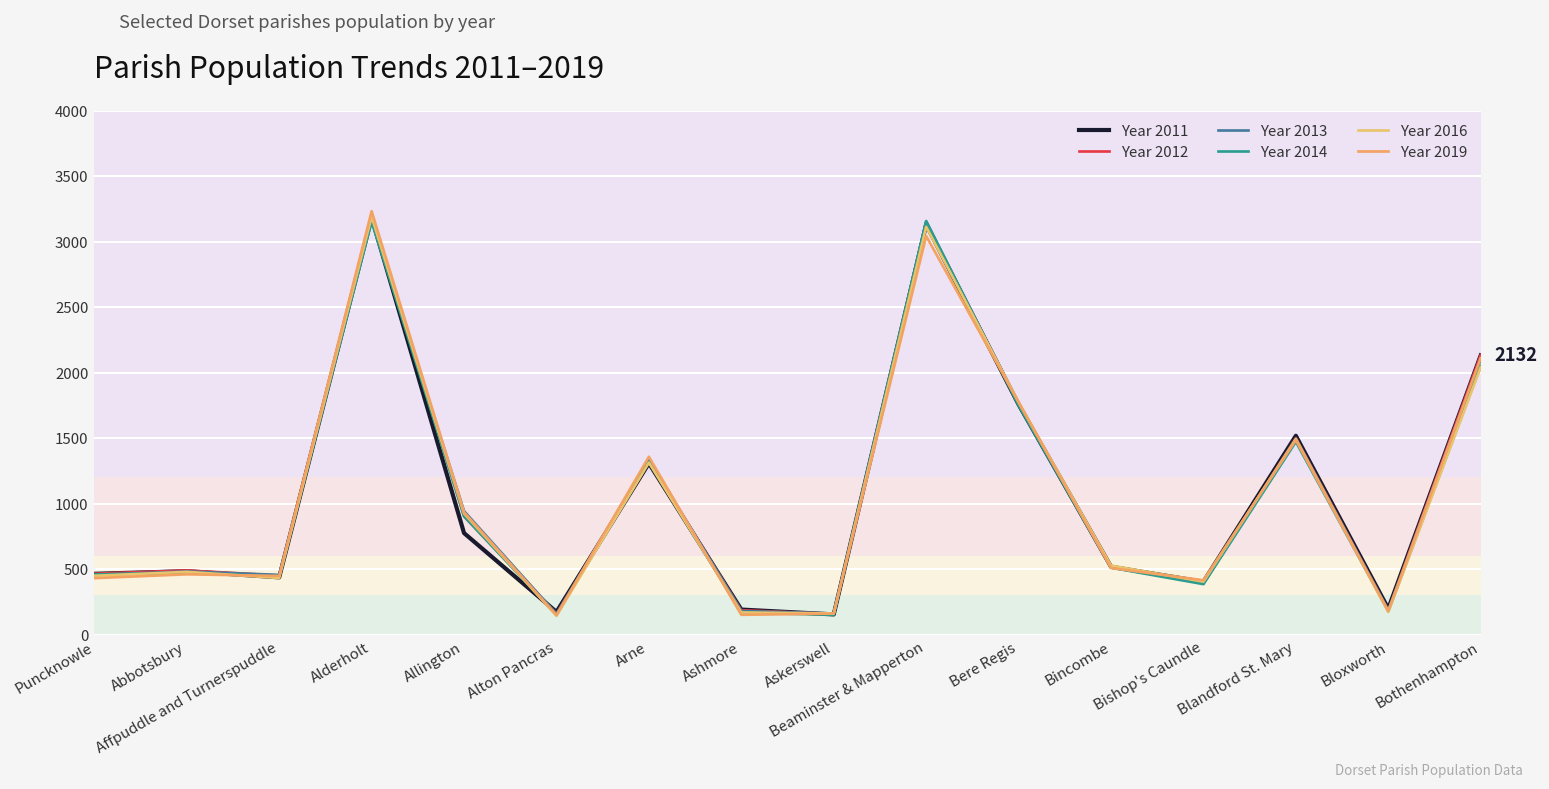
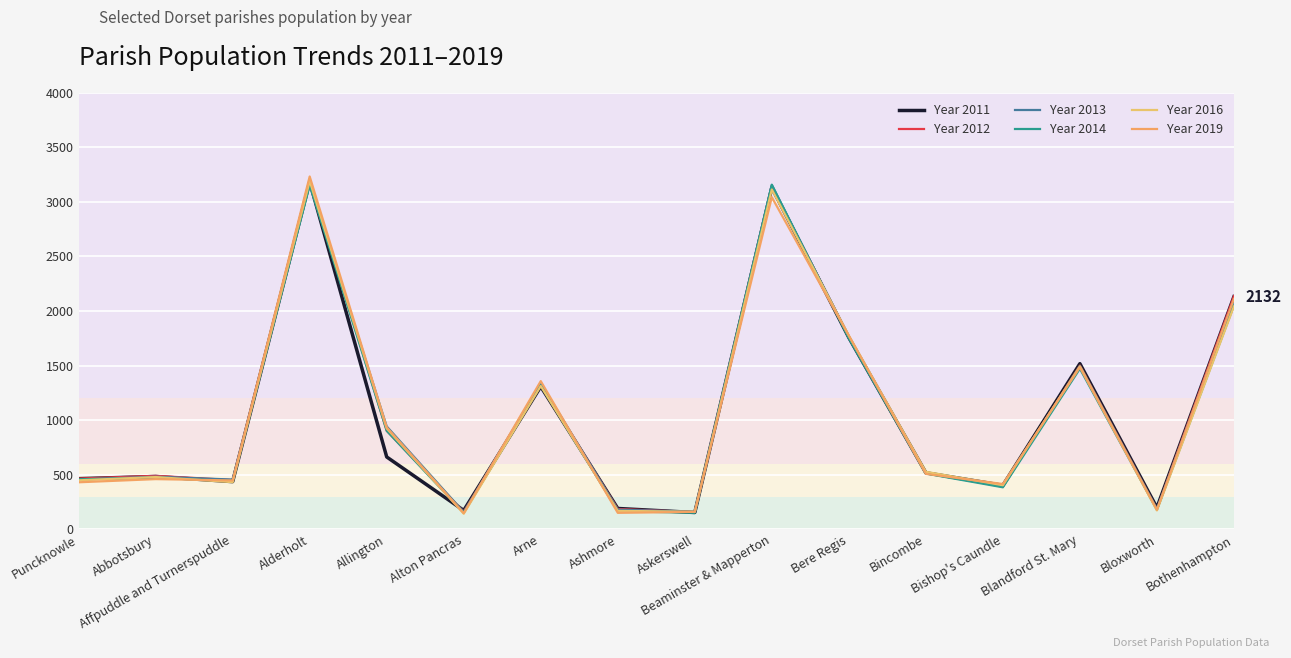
  {
    "Year 2011": {
-     "Allington": 780
+     "Allington": 660
    }
  }
